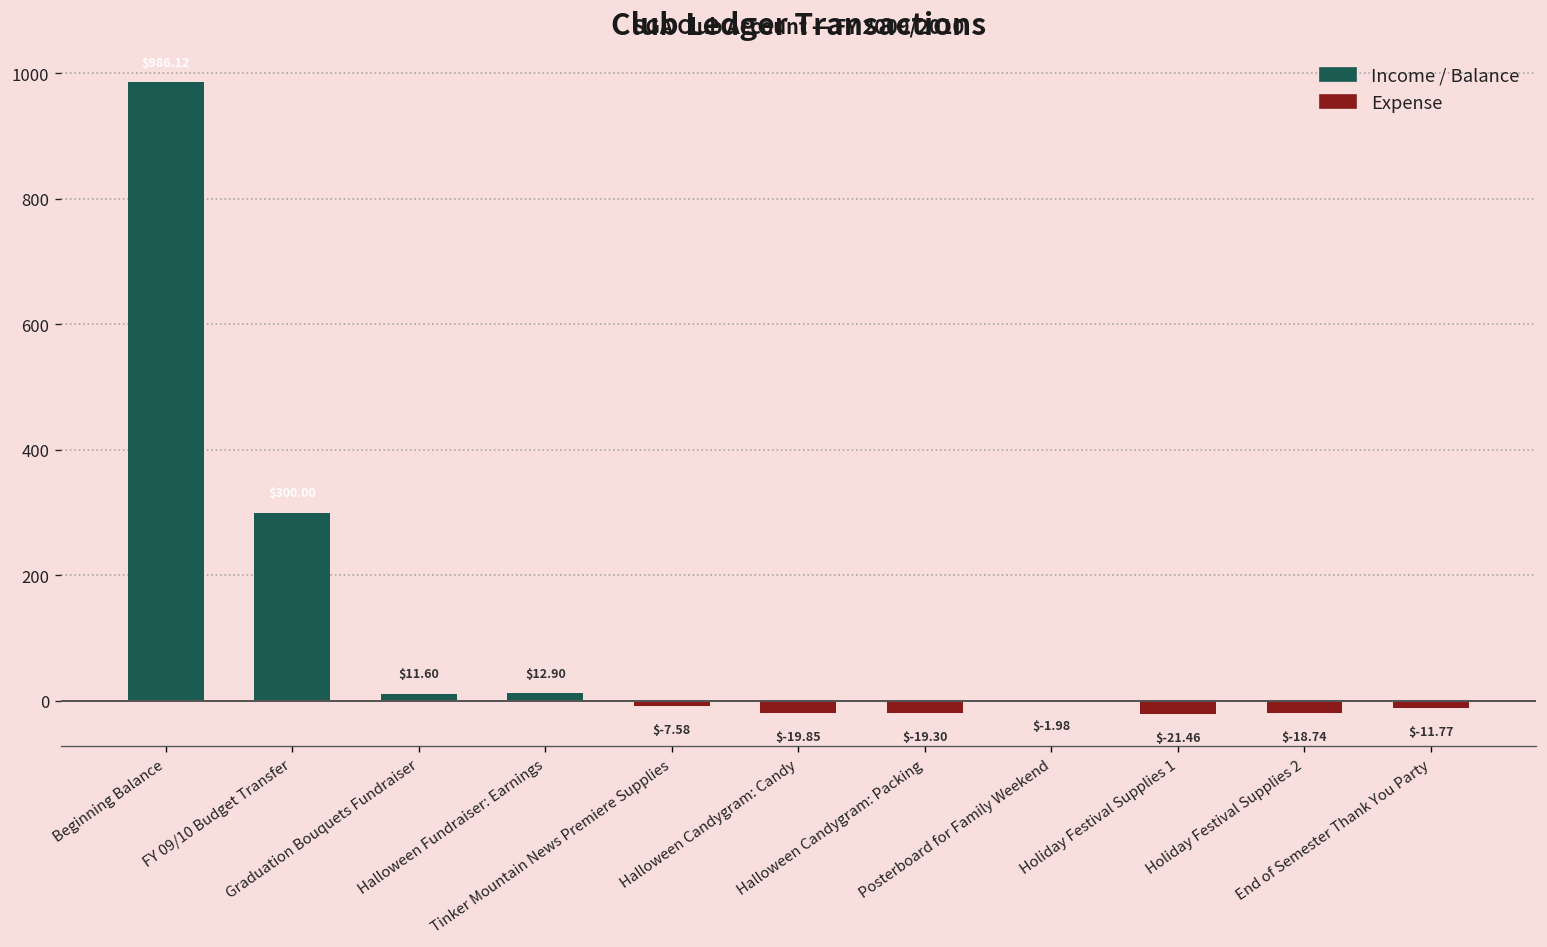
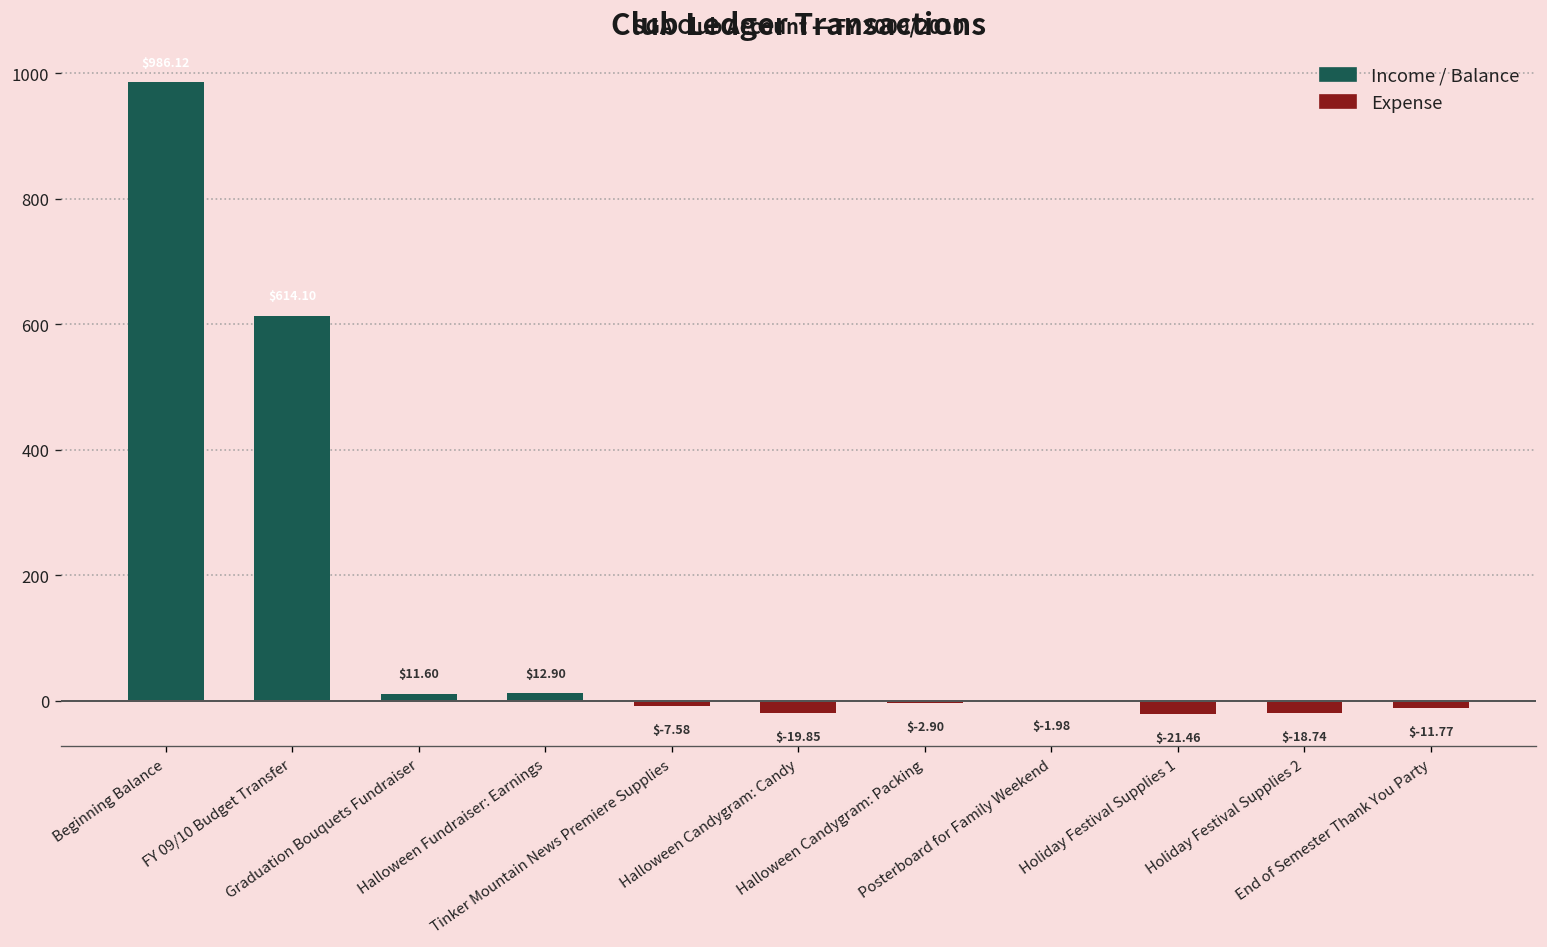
  {
-   "FY 09/10 Budget Transfer": "300",
+   "FY 09/10 Budget Transfer": "610",
    "Graduation Bouquets Fundraiser": "$11.60",
    "Halloween Fundraiser: Earnings": "$12.90",
    "Tinker Mountain News Premiere Supplies": "$-7.58",
    "Halloween Candygram: Candy": "$-19.85",
-   "Halloween Candygram: Packing": "$-19.30",
+   "Halloween Candygram: Packing": "$-2.90",
    "Posterboard for Family Weekend": "$-1.98",
    "Holiday Festival Supplies 1": "$-21.46",
    "Holiday Festival Supplies 2": "$-18.74",
    "End of Semester Thank You Party": "$-11.77"
  }
